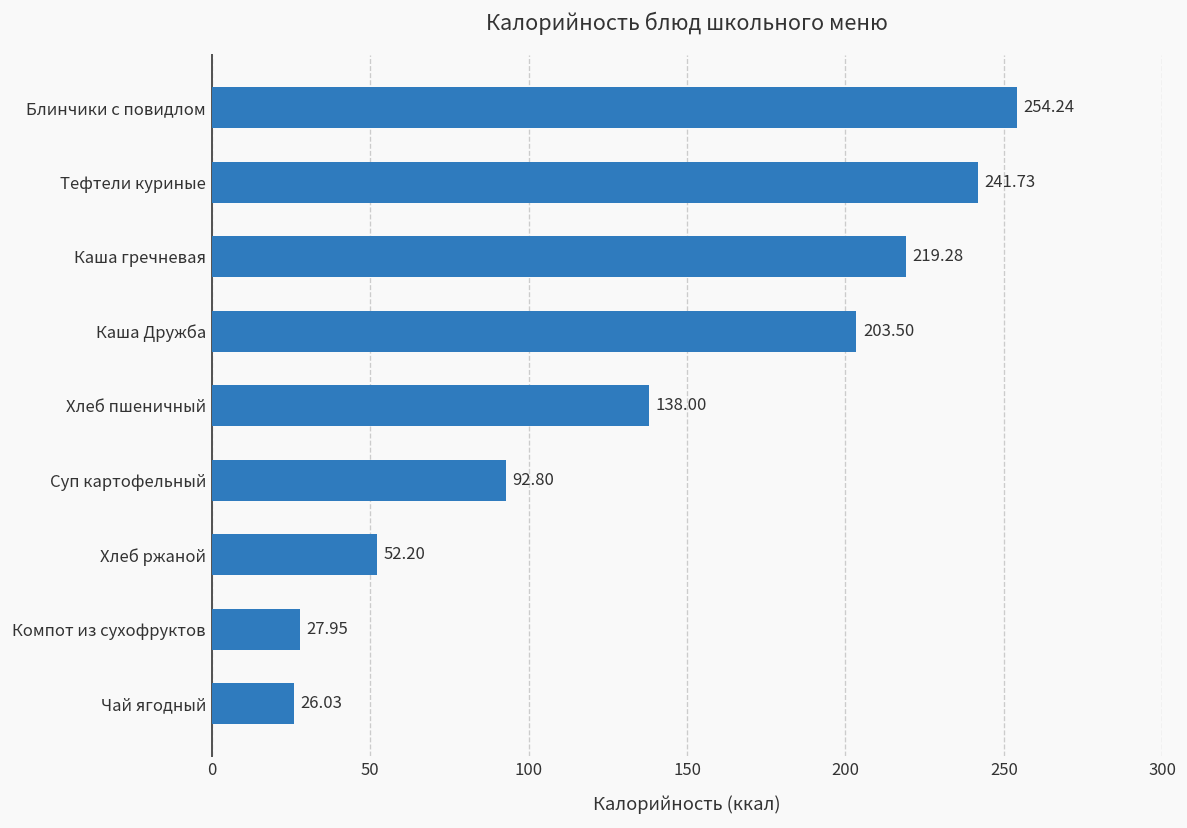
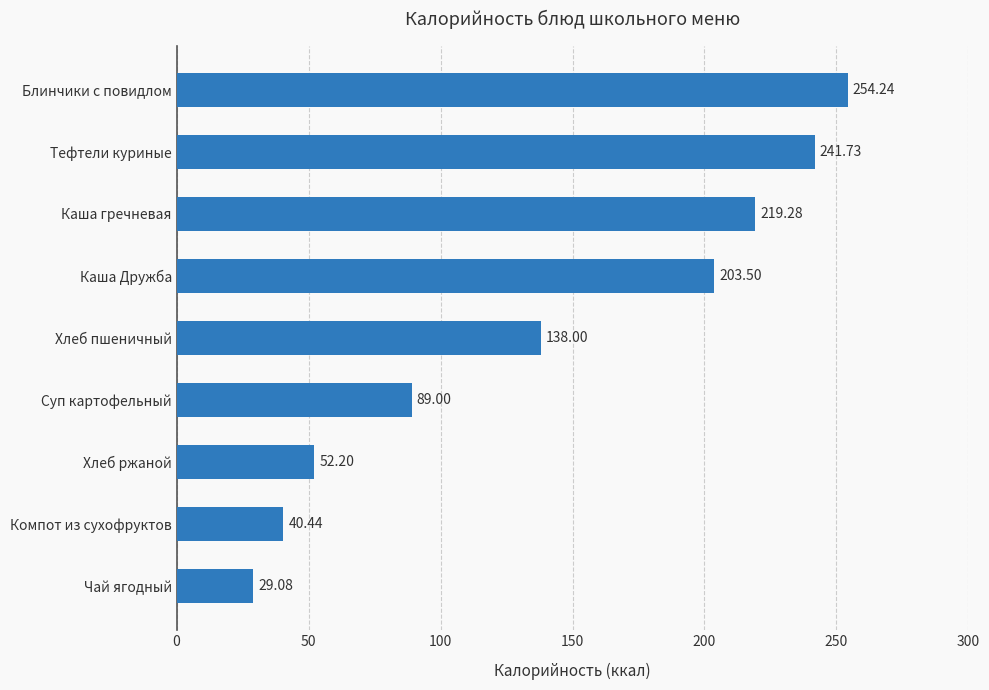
  {
    "Блинчики с повидлом": 254.24,
    "Тефтели куриные": 241.73,
    "Каша гречневая": 219.28,
    "Каша Дружба": 203.50,
    "Хлеб пшеничный": 138.00,
-   "Суп картофельный": 92.80,
+   "Суп картофельный": 89.00,
    "Хлеб ржаной": 52.20,
-   "Компот из сухофруктов": 27.95,
-   "Чай ягодный": 26.03
+   "Компот из сухофруктов": 40.44,
+   "Чай ягодный": 29.08
  }
